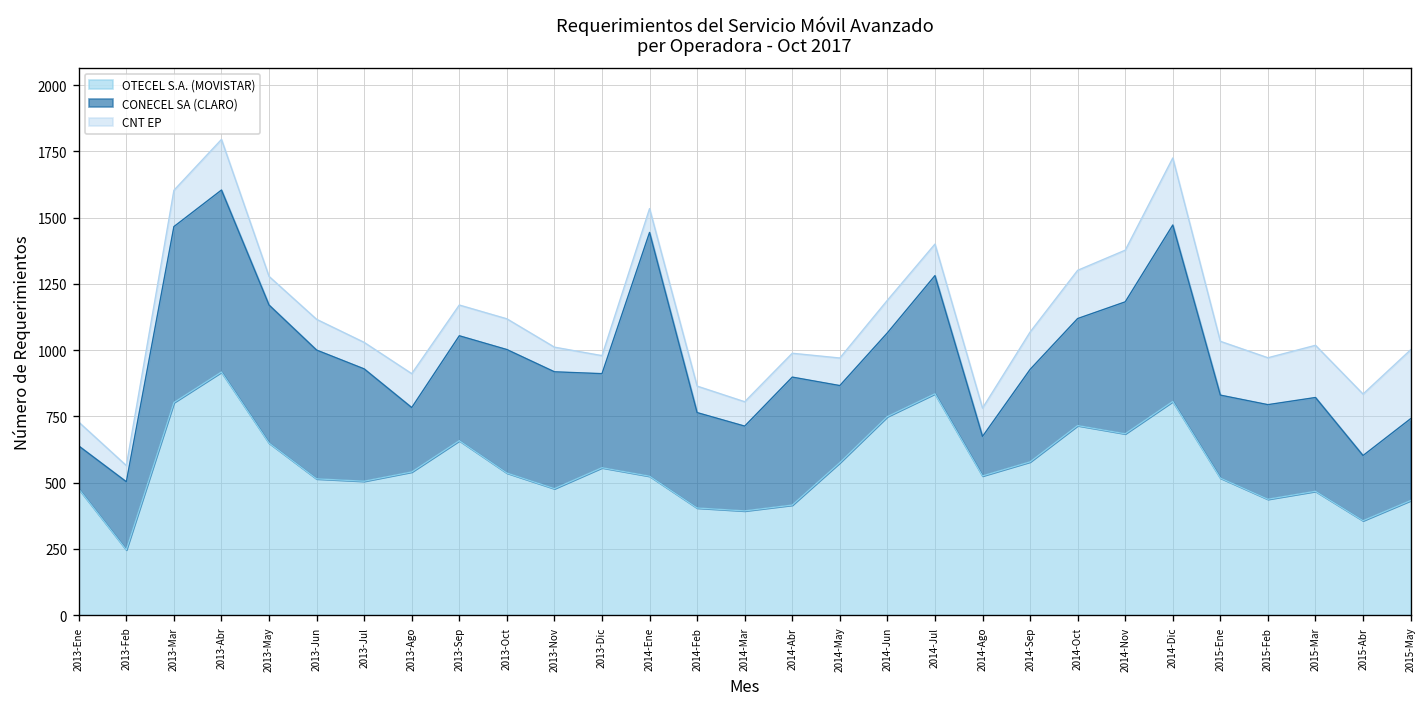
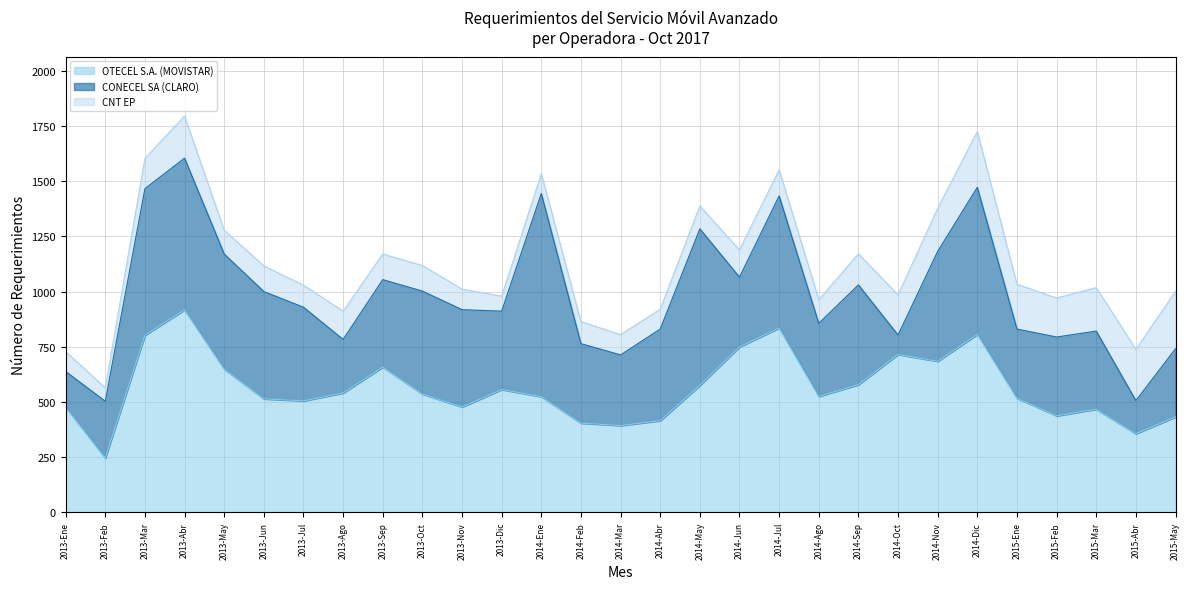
  {
    "CONECEL SA (CLARO)": {
      "2013-Ene": 160,
      "2013-Feb": 260,
      "2013-Mar": 660,
      "2013-Abr": 690,
      "2013-May": 520,
      "2013-Jun": 490,
      "2013-Jul": 420,
      "2013-Ago": 240,
      "2013-Sep": 400,
      "2013-Oct": 470,
      "2013-Nov": 440,
      "2013-Dic": 360,
      "2014-Ene": 920,
      "2014-Feb": 360,
      "2014-Mar": 320,
-     "2014-Abr": 480,
-     "2014-May": 290,
+     "2014-Abr": 420,
+     "2014-May": 710,
      "2014-Jun": 320,
-     "2014-Jul": 450,
-     "2014-Ago": 150,
-     "2014-Sep": 350,
-     "2014-Oct": 400,
+     "2014-Jul": 600,
+     "2014-Ago": 330,
+     "2014-Sep": 450,
+     "2014-Oct": 90,
      "2014-Nov": 500,
      "2014-Dic": 670,
      "2015-Ene": 310,
      "2015-Feb": 360,
      "2015-Mar": 350,
-     "2015-Abr": 250,
+     "2015-Abr": 150,
      "2015-May": 310
    }
  }
